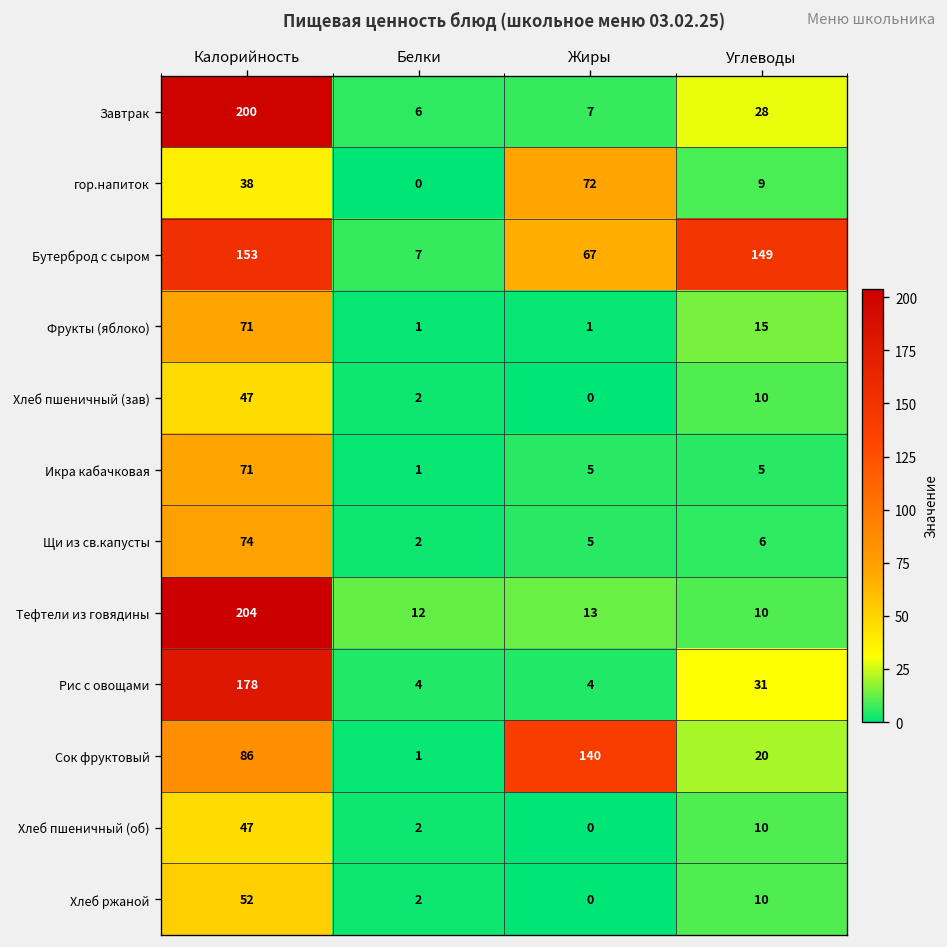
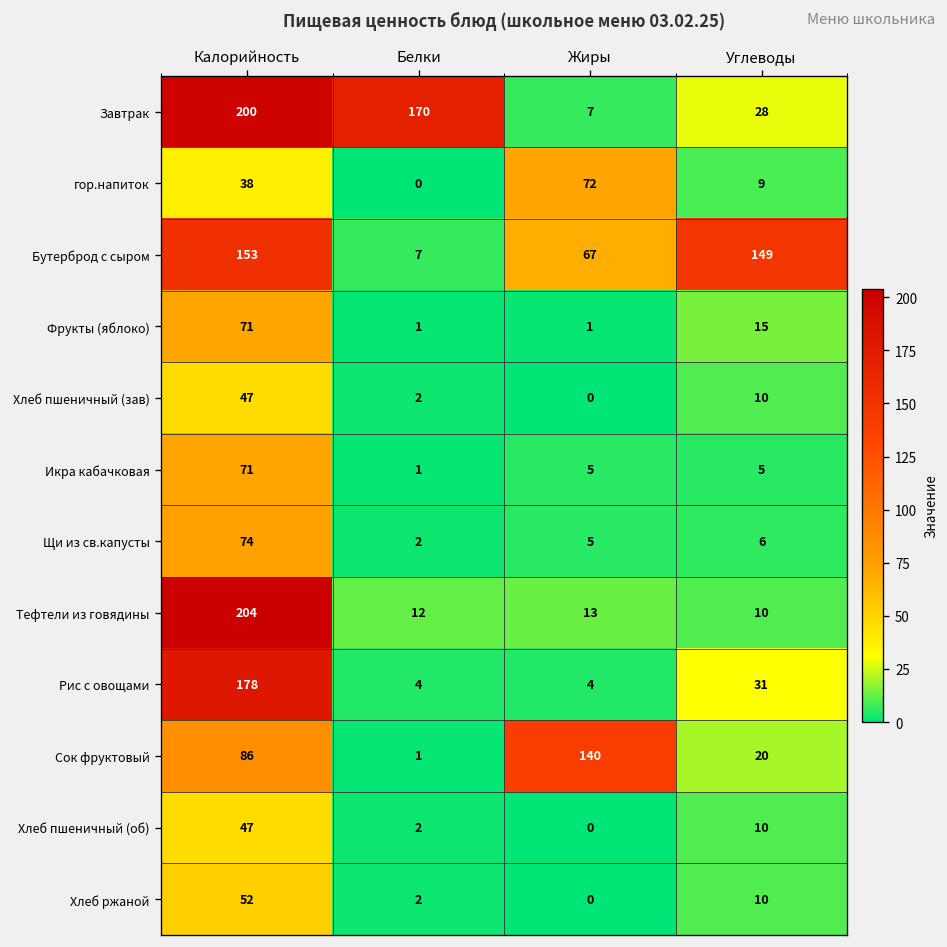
  {
    "Завтрак": {
      "Калорийность": 200,
-     "Белки": 6,
+     "Белки": 170,
      "Жиры": 7,
      "Углеводы": 28
    },
    "гор.напиток": {
      "Калорийность": 38,
      "Белки": 0,
      "Жиры": 72,
      "Углеводы": 9
    },
    "Бутерброд с сыром": {
      "Калорийность": 153,
      "Белки": 7,
      "Жиры": 67,
      "Углеводы": 149
    },
    "Фрукты (яблоко)": {
      "Калорийность": 71,
      "Белки": 1,
      "Жиры": 1,
      "Углеводы": 15
    },
    "Хлеб пшеничный (зав)": {
      "Калорийность": 47,
      "Белки": 2,
      "Жиры": 0,
      "Углеводы": 10
    },
    "Икра кабачковая": {
      "Калорийность": 71,
      "Белки": 1,
      "Жиры": 5,
      "Углеводы": 5
    },
    "Щи из св.капусты": {
      "Калорийность": 74,
      "Белки": 2,
      "Жиры": 5,
      "Углеводы": 6
    },
    "Тефтели из говядины": {
      "Калорийность": 204,
      "Белки": 12,
      "Жиры": 13,
      "Углеводы": 10
    },
    "Рис с овощами": {
      "Калорийность": 178,
      "Белки": 4,
      "Жиры": 4,
      "Углеводы": 31
    },
    "Сок фруктовый": {
      "Калорийность": 86,
      "Белки": 1,
      "Жиры": 140,
      "Углеводы": 20
    },
    "Хлеб пшеничный (об)": {
      "Калорийность": 47,
      "Белки": 2,
      "Жиры": 0,
      "Углеводы": 10
    },
    "Хлеб ржаной": {
      "Калорийность": 52,
      "Белки": 2,
      "Жиры": 0,
      "Углеводы": 10
    }
  }
